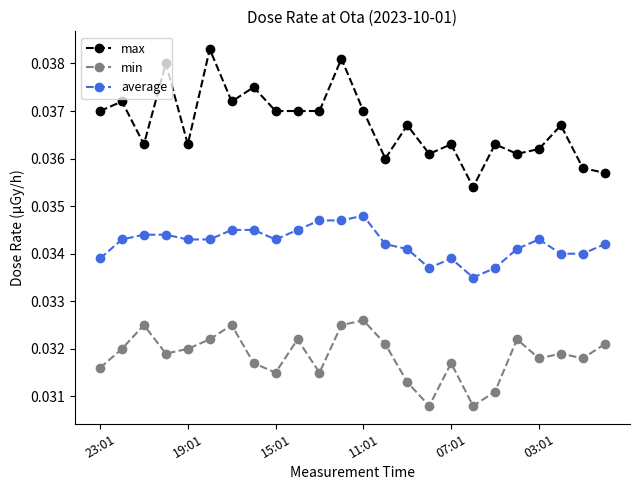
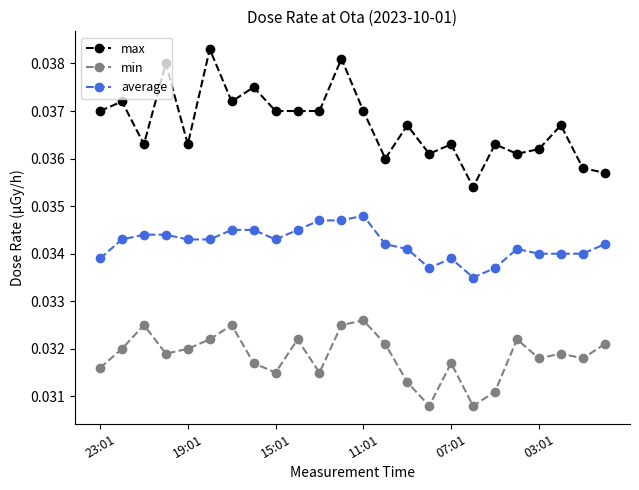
  {
    "max": {
      "23:01": 0.0370,
      "19:01": 0.0363,
      "15:01": 0.0370,
      "11:01": 0.0370,
      "07:01": 0.0363,
      "03:01": 0.0362
    },
    "min": {
      "23:01": 0.0316,
      "19:01": 0.0320,
      "15:01": 0.0315,
      "11:01": 0.0326,
      "07:01": 0.0317,
      "03:01": 0.0318
    },
    "average": {
      "23:01": 0.0339,
      "19:01": 0.0343,
      "15:01": 0.0343,
      "11:01": 0.0348,
      "07:01": 0.0339,
-     "03:01": 0.0343
+     "03:01": 0.0340
    }
  }
